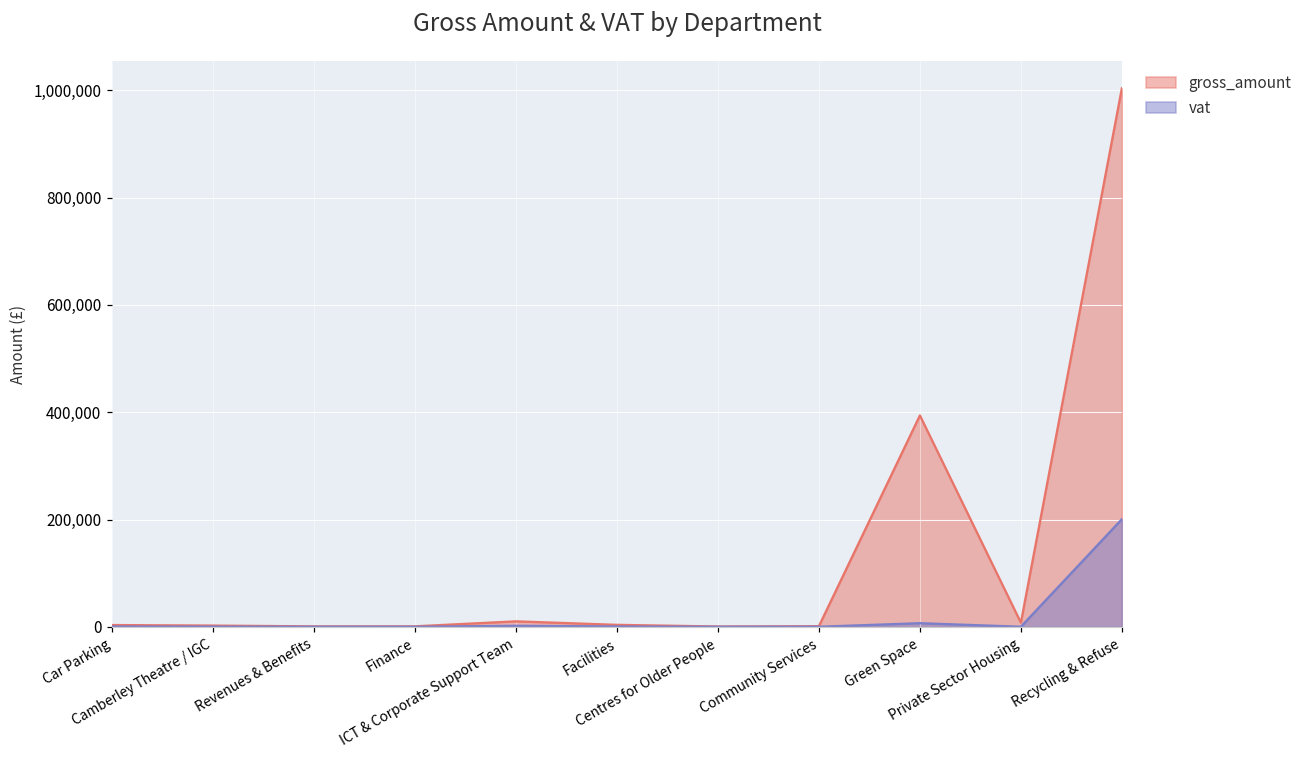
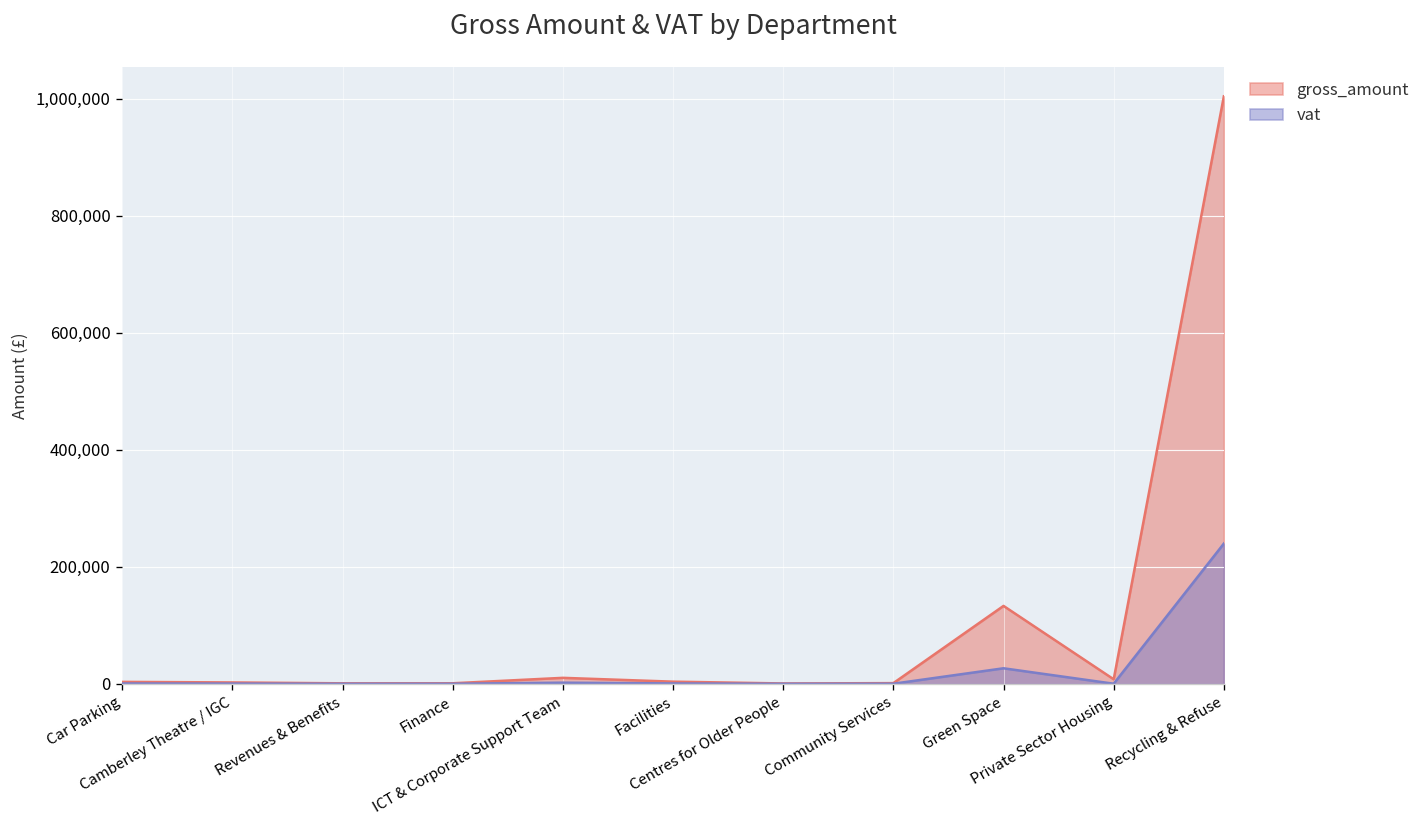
  {
    "gross_amount": {
      "ICT & Corporate Support Team": "10,000",
-     "Green Space": "390,000",
+     "Green Space": "130,000",
      "Private Sector Housing": "10,000",
      "Recycling & Refuse": "1,000,000"
    },
    "vat": {
      "ICT & Corporate Support Team": "0",
-     "Green Space": "10,000",
+     "Green Space": "30,000",
      "Private Sector Housing": "0",
-     "Recycling & Refuse": "200,000"
+     "Recycling & Refuse": "240,000"
    }
  }
